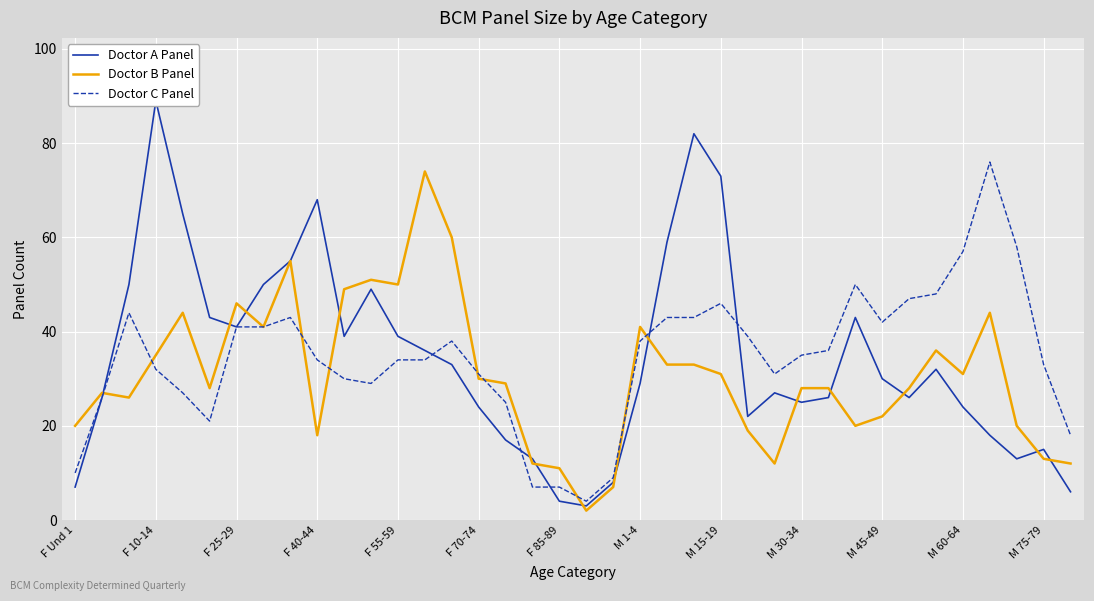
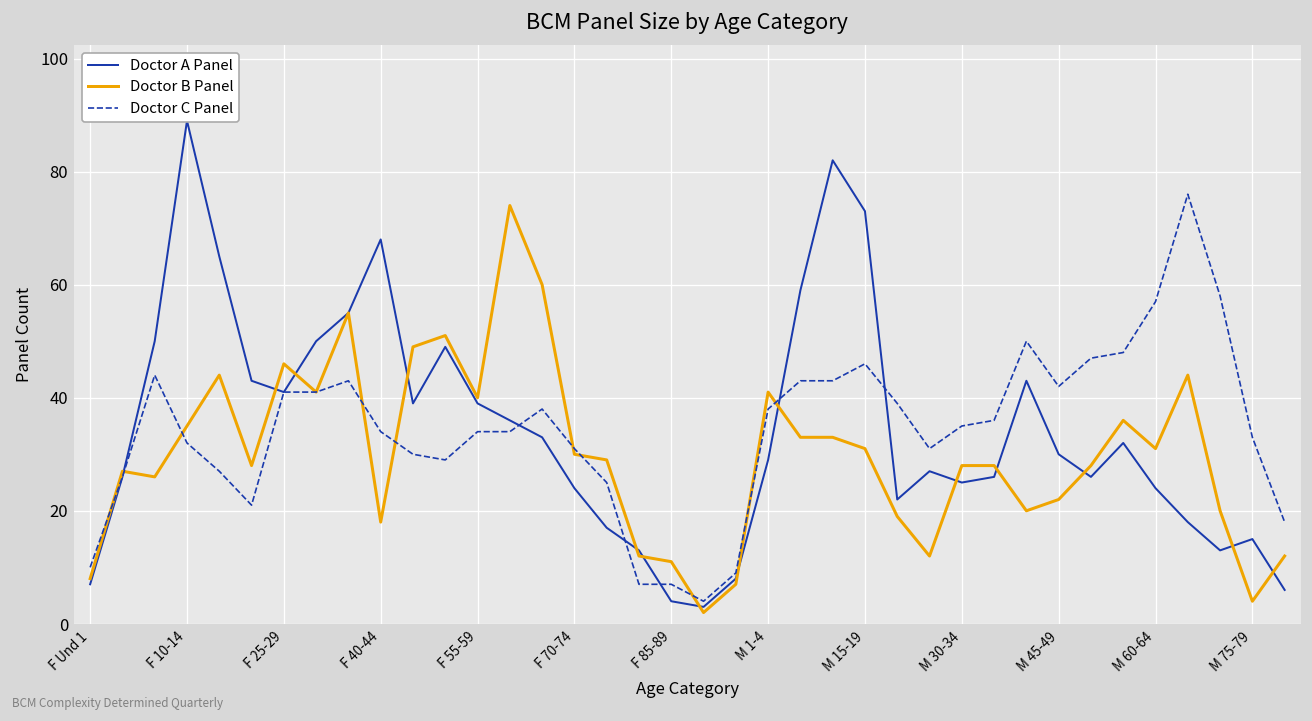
  {
    "Doctor B Panel": {
-     "F Und 1": 20,
+     "F Und 1": 8,
      "F 10-14": 35,
      "F 25-29": 46,
      "F 40-44": 18,
-     "F 55-59": 50,
+     "F 55-59": 40,
      "F 70-74": 30,
      "F 85-89": 11,
      "M 1-4": 41,
      "M 15-19": 31,
      "M 30-34": 28,
      "M 45-49": 22,
      "M 60-64": 31,
-     "M 75-79": 13
+     "M 75-79": 4
    }
  }
